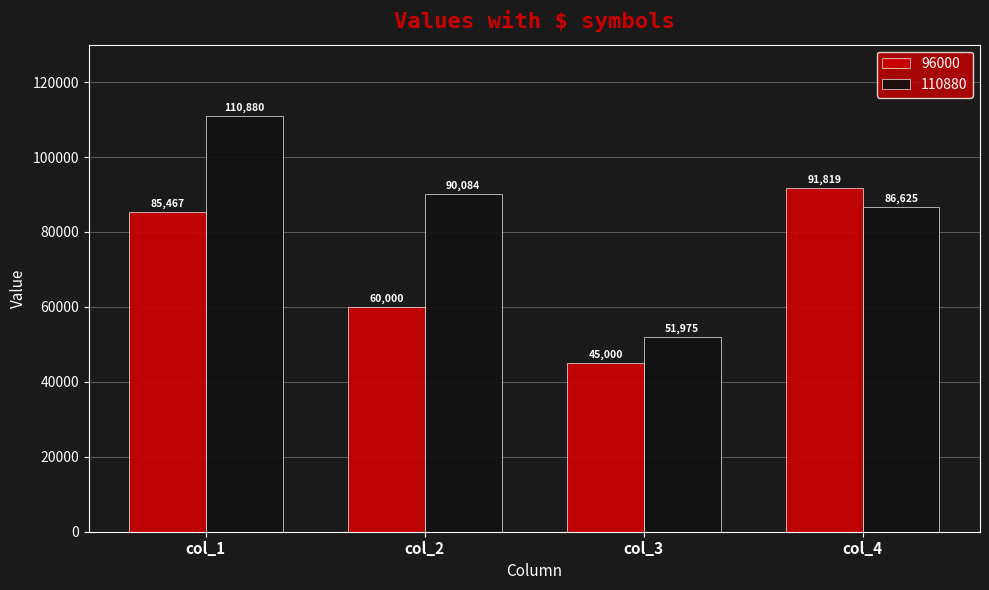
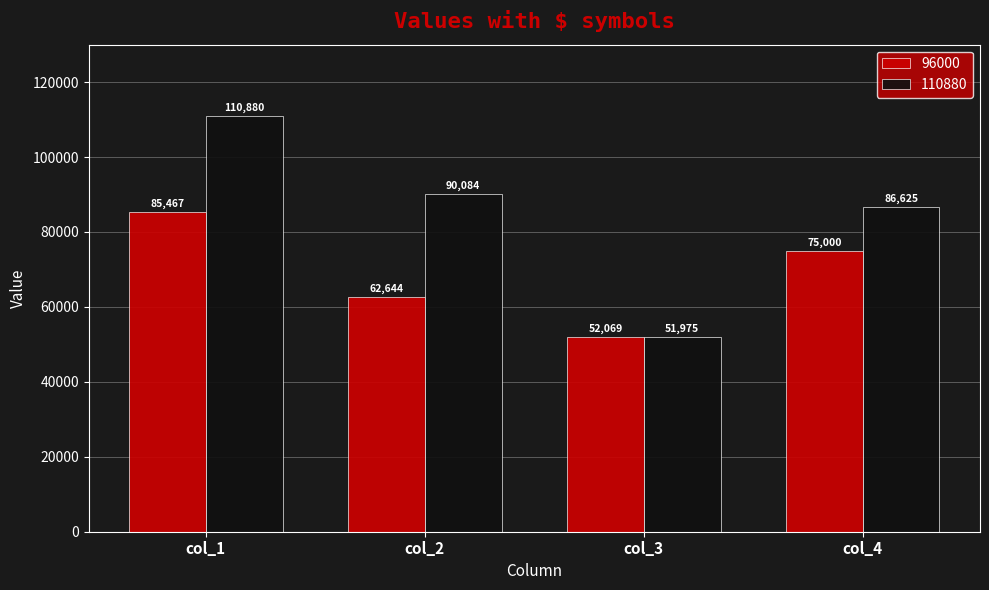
  {
    "96000": {
      "col_1": "85,467",
-     "col_2": "60,000",
-     "col_3": "45,000",
-     "col_4": "91,819"
+     "col_2": "62,644",
+     "col_3": "52,069",
+     "col_4": "75,000"
    },
    "110880": {
      "col_1": "110,880",
      "col_2": "90,084",
      "col_3": "51,975",
      "col_4": "86,625"
    }
  }
